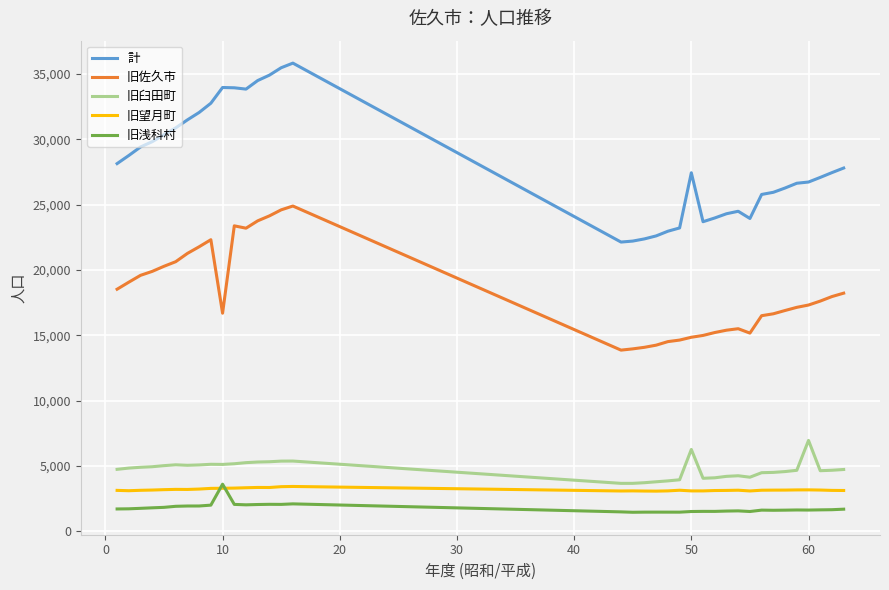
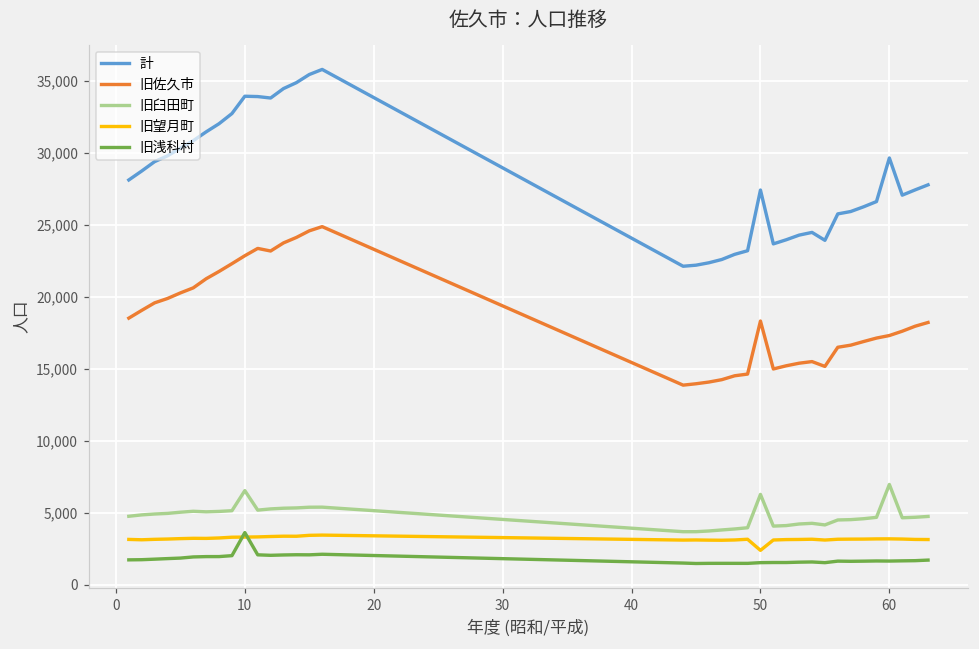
  {
    "計": {
      "10": "34,000",
      "50": "27,400",
-     "60": "26,700"
+     "60": "29,700"
    },
    "旧佐久市": {
-     "10": "16,700",
-     "50": "14,900",
+     "10": "22,900",
+     "50": "18,300",
      "60": "17,300"
    },
    "旧臼田町": {
-     "10": "5,100",
+     "10": "6,500",
      "50": "6,300",
      "60": "7,000"
    },
    "旧望月町": {
      "10": "3,300",
-     "50": "3,100",
+     "50": "2,400",
      "60": "3,200"
    },
    "旧浅科村": {
      "10": "3,600",
      "50": "1,500",
      "60": "1,600"
    }
  }
